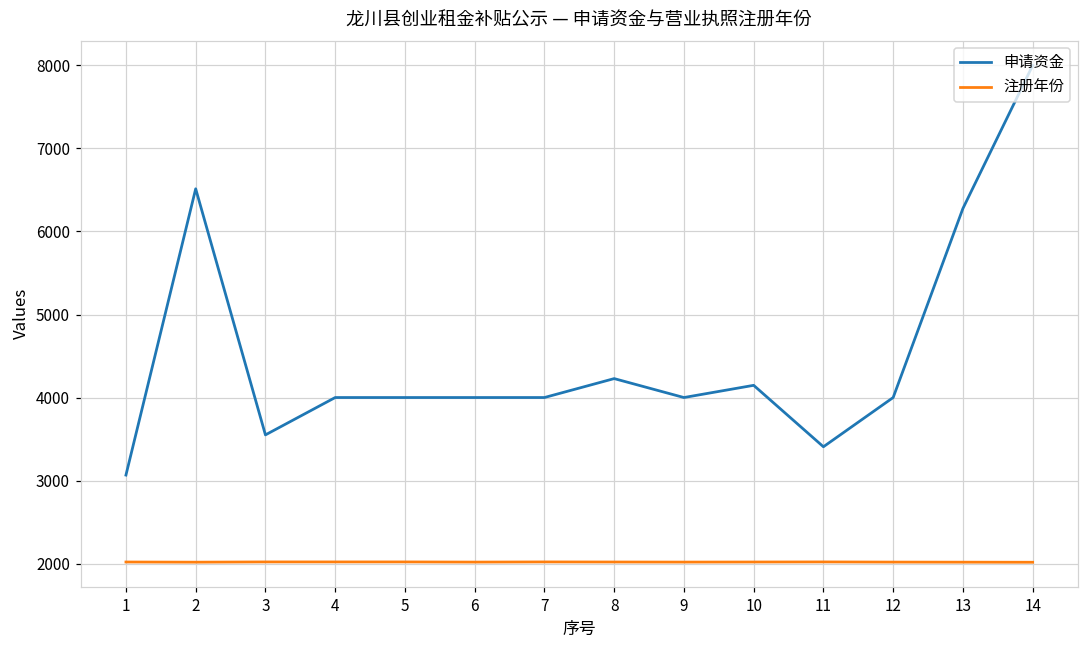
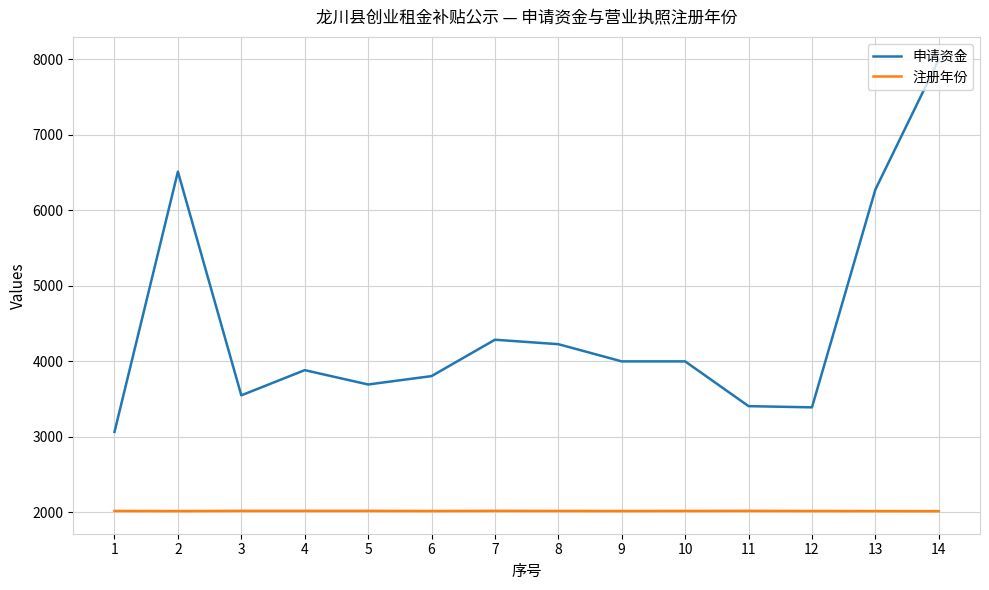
  {
    "申请资金": {
      "1": 3100,
      "2": 6500,
      "3": 3600,
-     "4": 4000,
-     "5": 4000,
-     "6": 4000,
-     "7": 4000,
+     "4": 3900,
+     "5": 3700,
+     "6": 3800,
+     "7": 4300,
      "8": 4200,
      "9": 4000,
-     "10": 4100,
+     "10": 4000,
      "11": 3400,
-     "12": 4000,
+     "12": 3400,
      "13": 6300
    },
    "注册年份": {
      "1": 2000,
      "2": 2000,
      "3": 2000,
      "4": 2000,
      "5": 2000,
      "6": 2000,
      "7": 2000,
      "8": 2000,
      "9": 2000,
      "10": 2000,
      "11": 2000,
      "12": 2000,
      "13": 2000,
      "14": 2000
    }
  }
